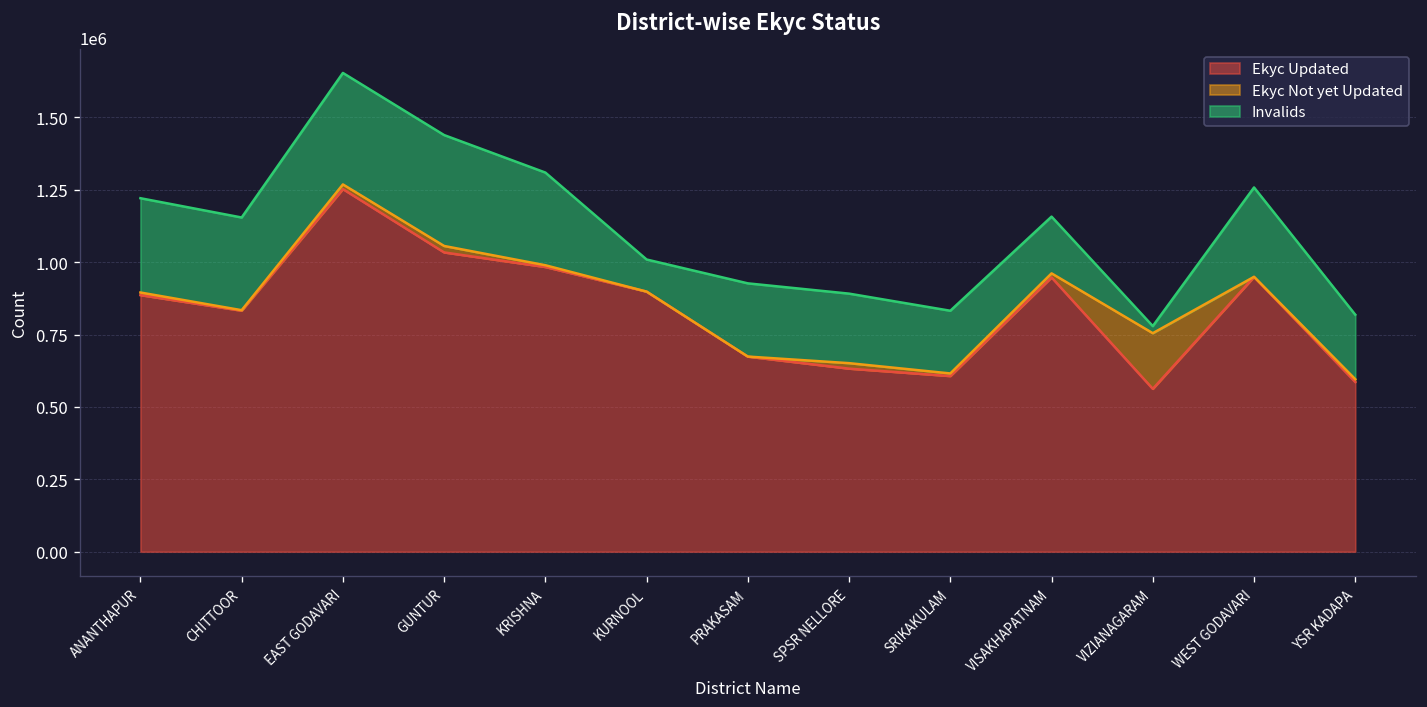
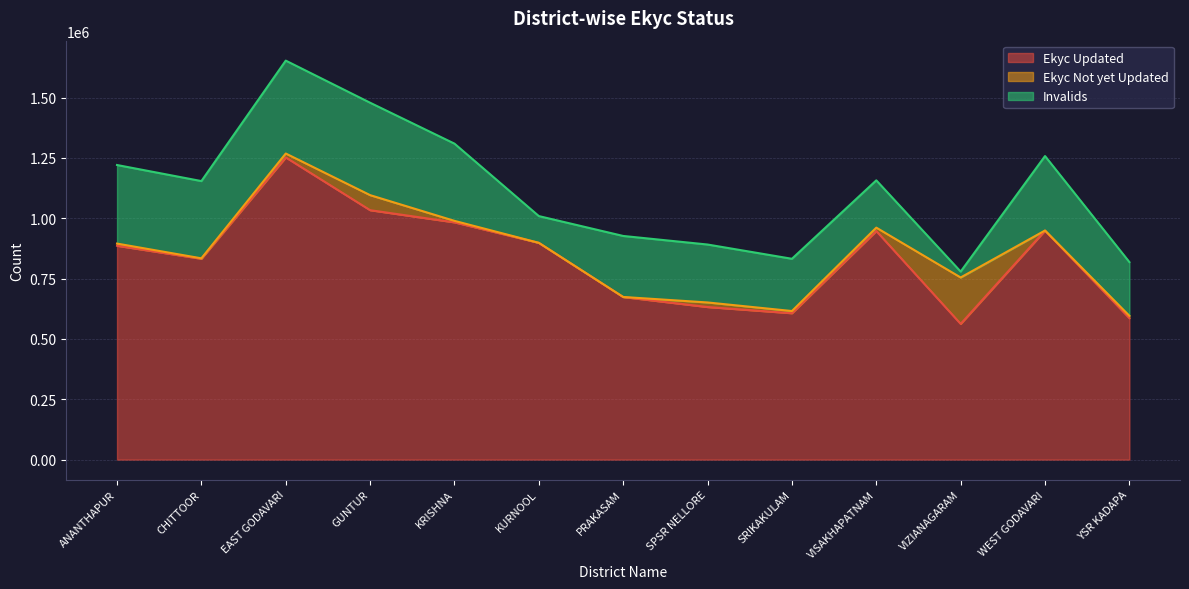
  {
    "Ekyc Updated": {
      "EAST GODAVARI": 1250000,
      "GUNTUR": 1030000,
      "SPSR NELLORE": 630000,
      "VISAKHAPATNAM": 950000,
      "VIZIANAGARAM": 560000
    },
    "Ekyc Not yet Updated": {
      "EAST GODAVARI": 20000,
-     "GUNTUR": 20000,
+     "GUNTUR": 60000,
      "SPSR NELLORE": 20000,
      "VISAKHAPATNAM": 10000,
      "VIZIANAGARAM": 190000
    },
    "Invalids": {
      "ANANTHAPUR": 330000,
      "CHITTOOR": 320000,
      "EAST GODAVARI": 380000,
      "GUNTUR": 380000,
      "KRISHNA": 320000,
      "KURNOOL": 110000,
      "PRAKASAM": 250000,
      "SPSR NELLORE": 240000,
      "SRIKAKULAM": 220000,
      "VISAKHAPATNAM": 200000,
      "VIZIANAGARAM": 20000,
      "WEST GODAVARI": 310000,
      "YSR KADAPA": 220000
    }
  }
